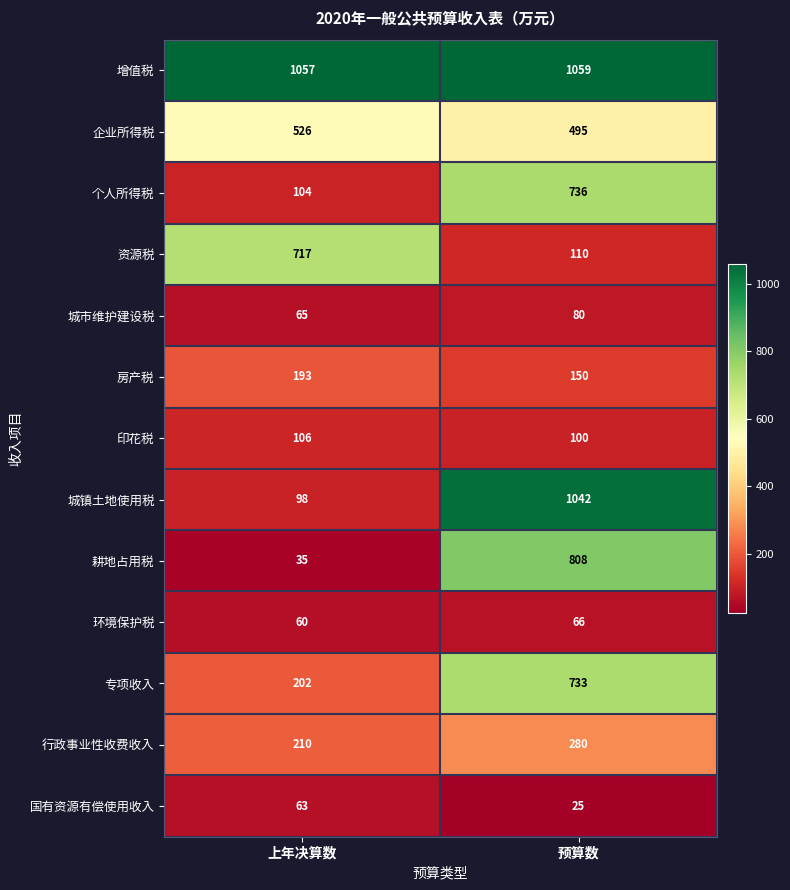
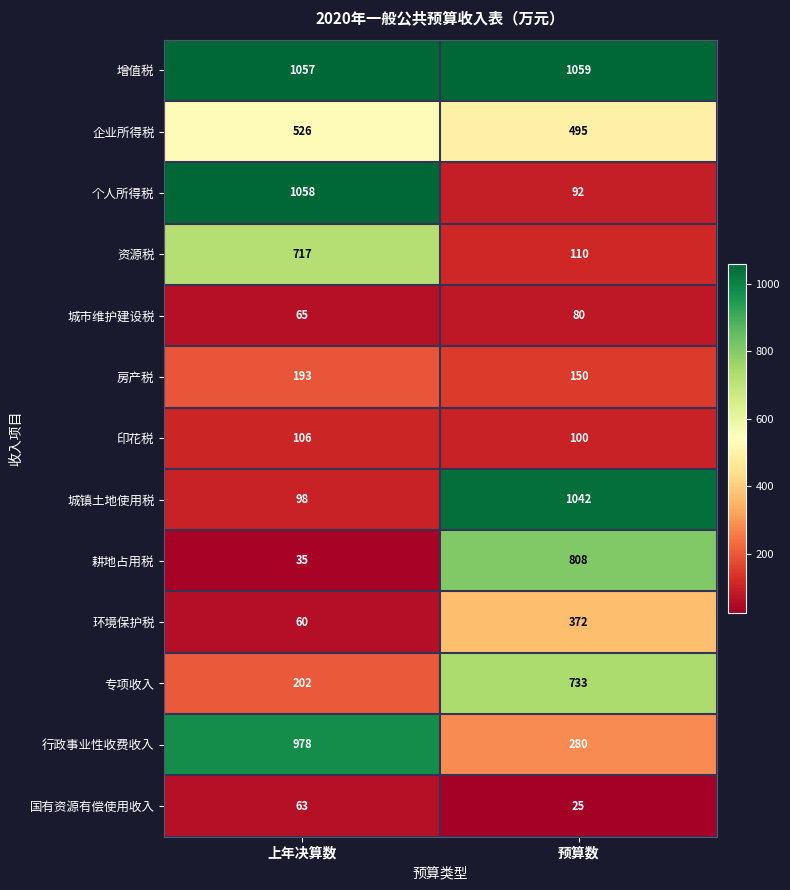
  {
    "增值税": {
      "上年决算数": 1057,
      "预算数": 1059
    },
    "企业所得税": {
      "上年决算数": 526,
      "预算数": 495
    },
    "个人所得税": {
-     "上年决算数": 104,
-     "预算数": 736
+     "上年决算数": 1058,
+     "预算数": 92
    },
    "资源税": {
      "上年决算数": 717,
      "预算数": 110
    },
    "城市维护建设税": {
      "上年决算数": 65,
      "预算数": 80
    },
    "房产税": {
      "上年决算数": 193,
      "预算数": 150
    },
    "印花税": {
      "上年决算数": 106,
      "预算数": 100
    },
    "城镇土地使用税": {
      "上年决算数": 98,
      "预算数": 1042
    },
    "耕地占用税": {
      "上年决算数": 35,
      "预算数": 808
    },
    "环境保护税": {
      "上年决算数": 60,
-     "预算数": 66
+     "预算数": 372
    },
    "专项收入": {
      "上年决算数": 202,
      "预算数": 733
    },
    "行政事业性收费收入": {
-     "上年决算数": 210,
+     "上年决算数": 978,
      "预算数": 280
    },
    "国有资源有偿使用收入": {
      "上年决算数": 63,
      "预算数": 25
    }
  }
